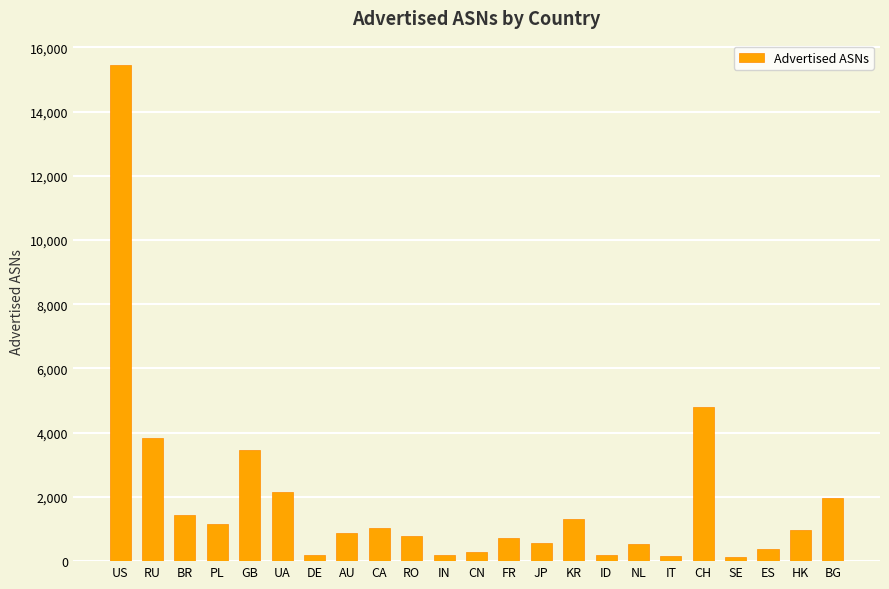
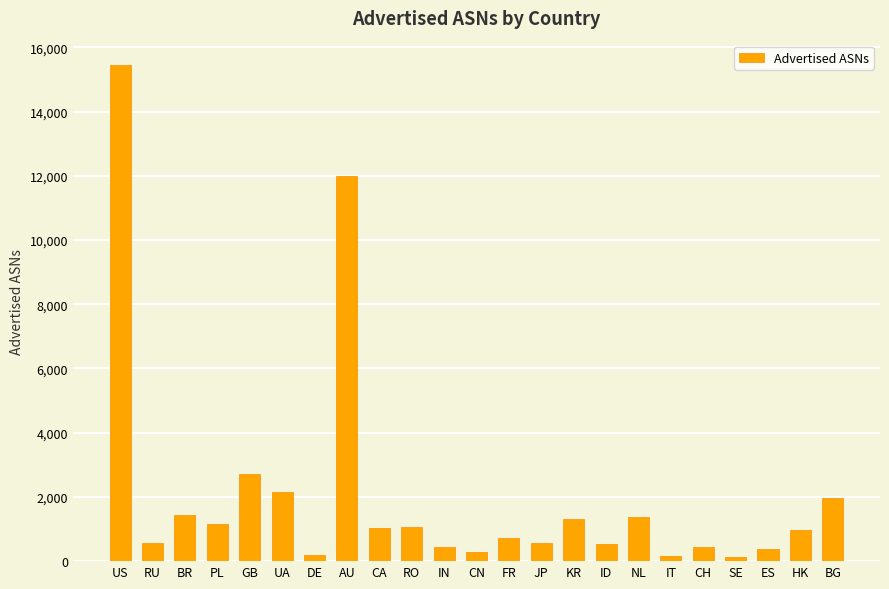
  {
    "US": "15,400",
-   "RU": "3,800",
+   "RU": "600",
    "BR": "1,500",
    "PL": "1,200",
-   "GB": "3,500",
+   "GB": "2,700",
    "UA": "2,200",
    "DE": "200",
-   "AU": "900",
+   "AU": "12,000",
    "CA": "1,000",
-   "RO": "800",
-   "IN": "200",
+   "RO": "1,100",
+   "IN": "400",
    "CN": "300",
    "FR": "700",
    "JP": "600",
    "KR": "1,300",
-   "ID": "200",
-   "NL": "500",
+   "ID": "500",
+   "NL": "1,400",
    "IT": "200",
-   "CH": "4,800",
+   "CH": "400",
    "SE": "100",
    "ES": "400",
    "HK": "1,000",
    "BG": "2,000"
  }
